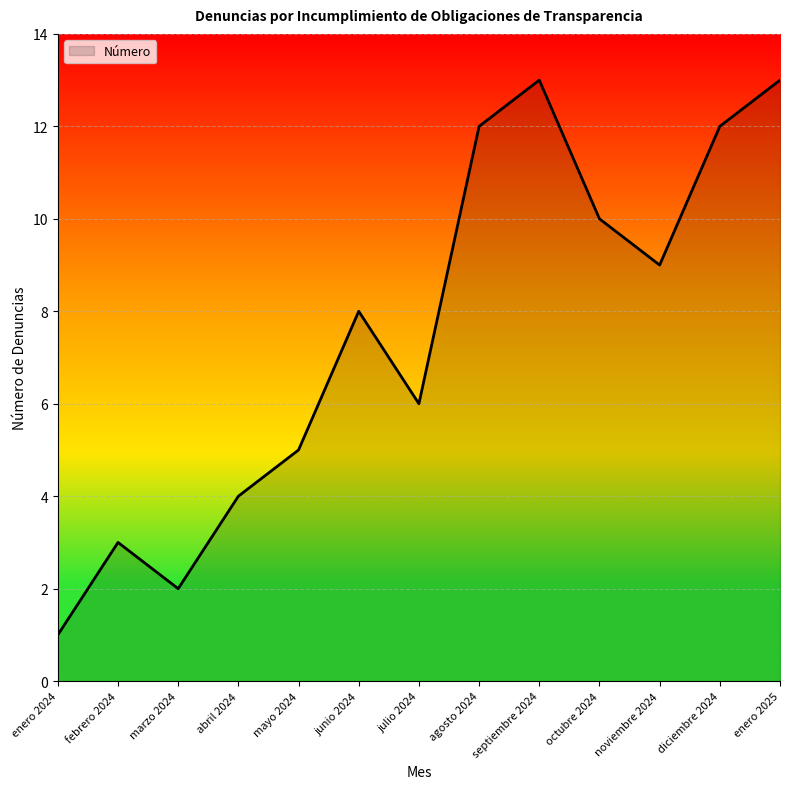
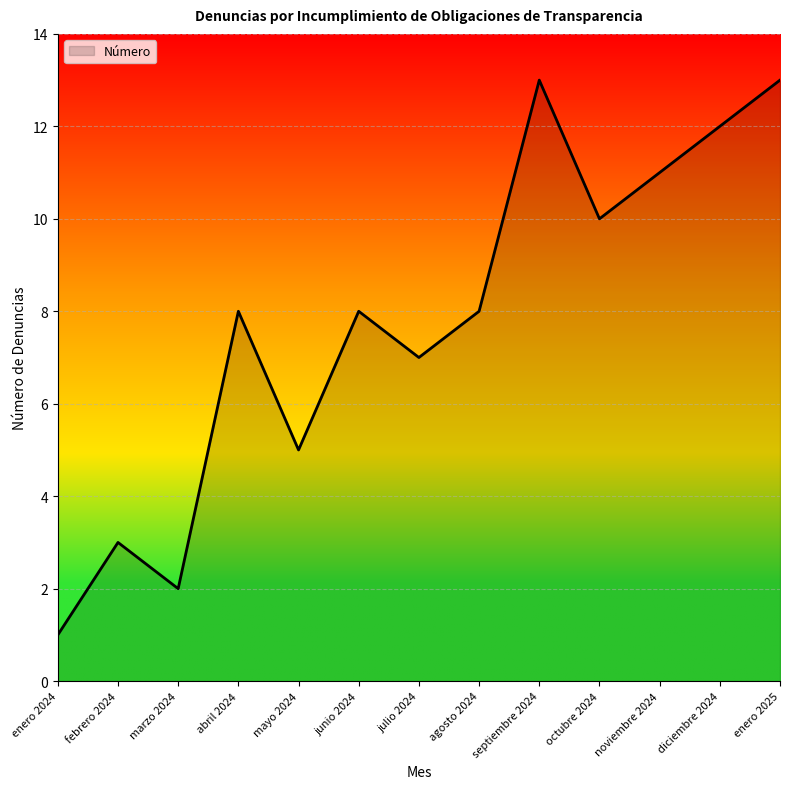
  {
    "enero 2024": 1,
    "febrero 2024": 3,
    "marzo 2024": 2,
-   "abril 2024": 4,
+   "abril 2024": 8,
    "mayo 2024": 5,
    "junio 2024": 8,
-   "julio 2024": 6,
-   "agosto 2024": 12,
+   "julio 2024": 7,
+   "agosto 2024": 8,
    "septiembre 2024": 13,
    "octubre 2024": 10,
-   "noviembre 2024": 9,
+   "noviembre 2024": 11,
    "diciembre 2024": 12,
    "enero 2025": 13
  }
